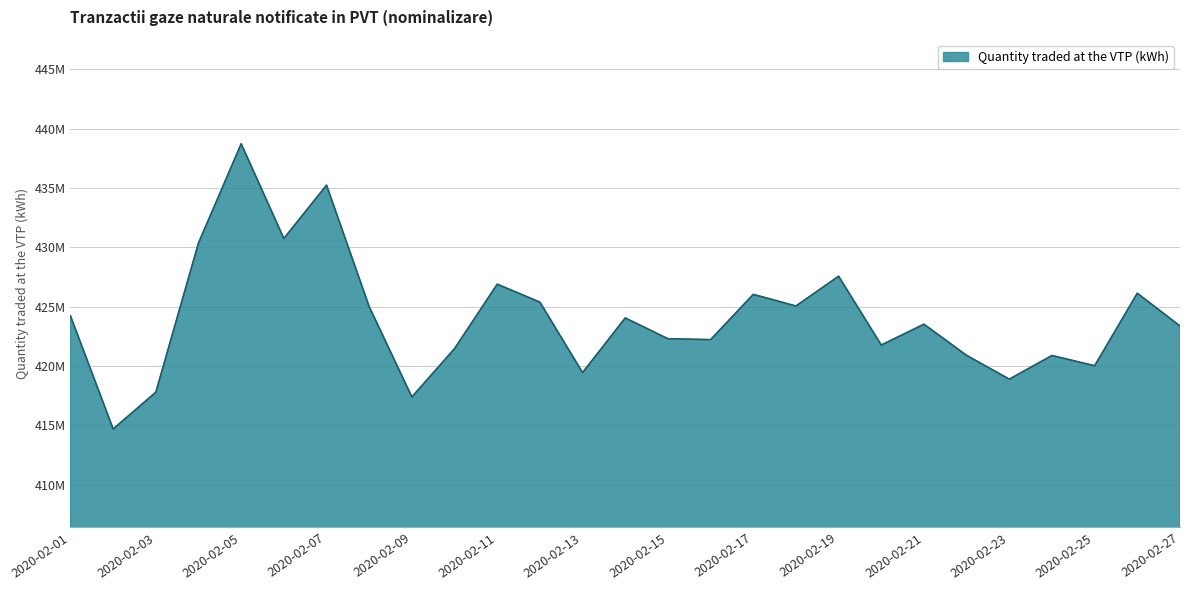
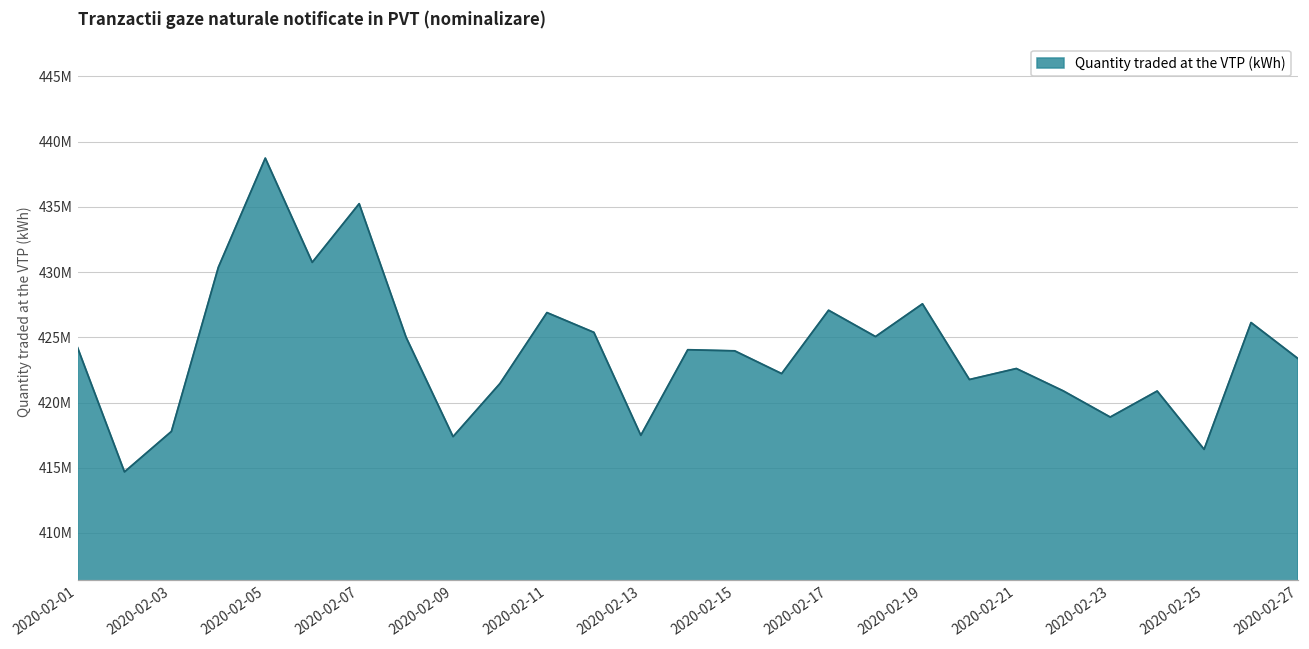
  {
    "2020-02-01": 424200000,
    "2020-02-03": 417800000,
    "2020-02-05": 438700000,
    "2020-02-07": 435200000,
    "2020-02-09": 417400000,
    "2020-02-11": 426900000,
-   "2020-02-13": 419400000,
-   "2020-02-15": 422300000,
-   "2020-02-17": 426000000,
+   "2020-02-13": 417500000,
+   "2020-02-15": 424000000,
+   "2020-02-17": 427100000,
    "2020-02-19": 427600000,
-   "2020-02-21": 423500000,
+   "2020-02-21": 422600000,
    "2020-02-23": 418900000,
-   "2020-02-25": 420000000,
+   "2020-02-25": 416400000,
    "2020-02-27": 423400000
  }
